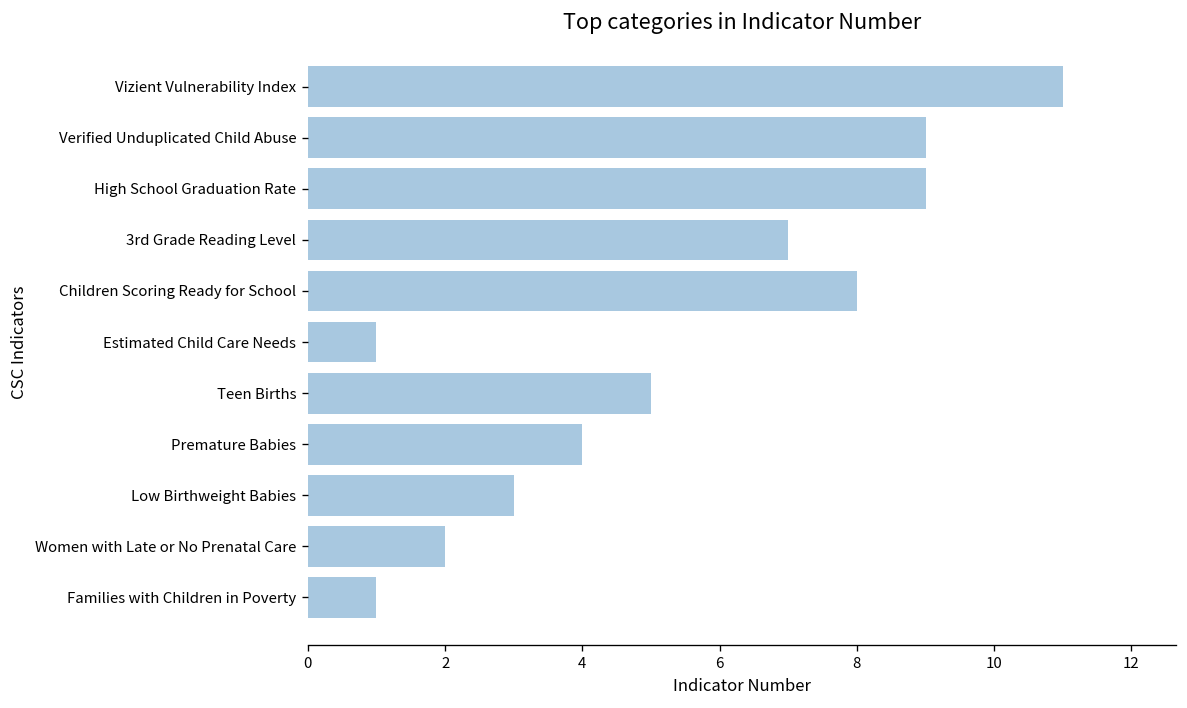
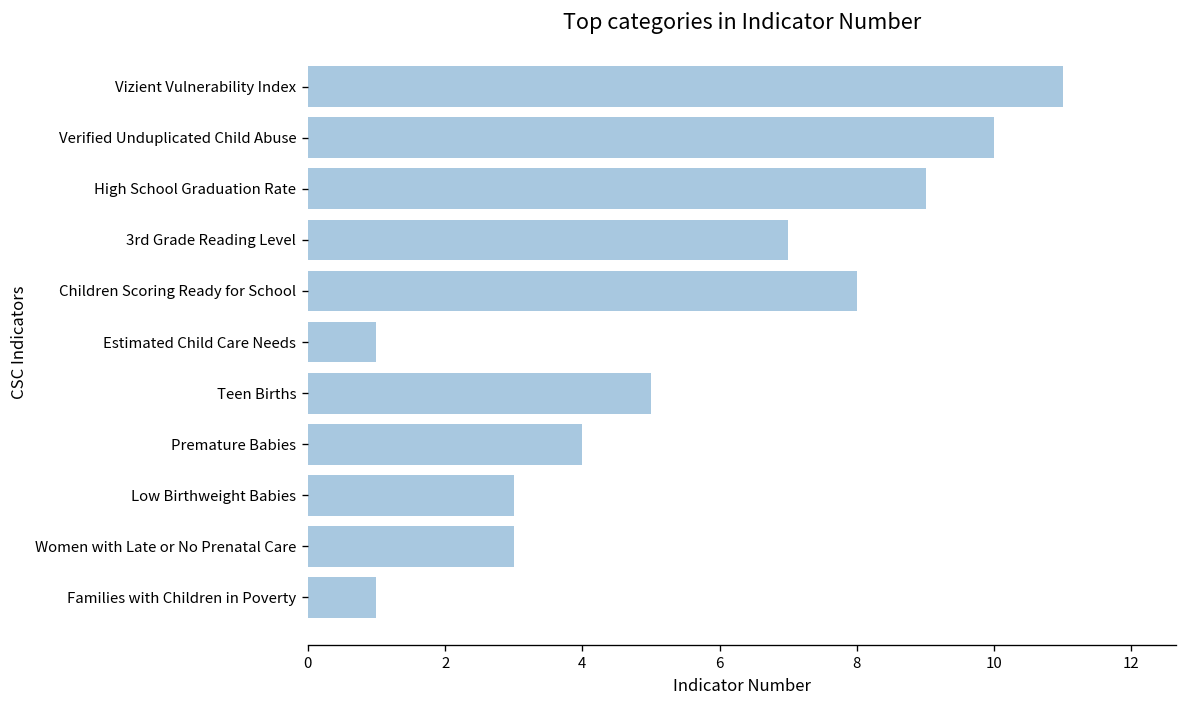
  {
    "Vizient Vulnerability Index": 11,
-   "Verified Unduplicated Child Abuse": 9,
+   "Verified Unduplicated Child Abuse": 10,
    "High School Graduation Rate": 9,
    "3rd Grade Reading Level": 7,
    "Children Scoring Ready for School": 8,
    "Estimated Child Care Needs": 1,
    "Teen Births": 5,
    "Premature Babies": 4,
    "Low Birthweight Babies": 3,
-   "Women with Late or No Prenatal Care": 2,
+   "Women with Late or No Prenatal Care": 3,
    "Families with Children in Poverty": 1
  }
